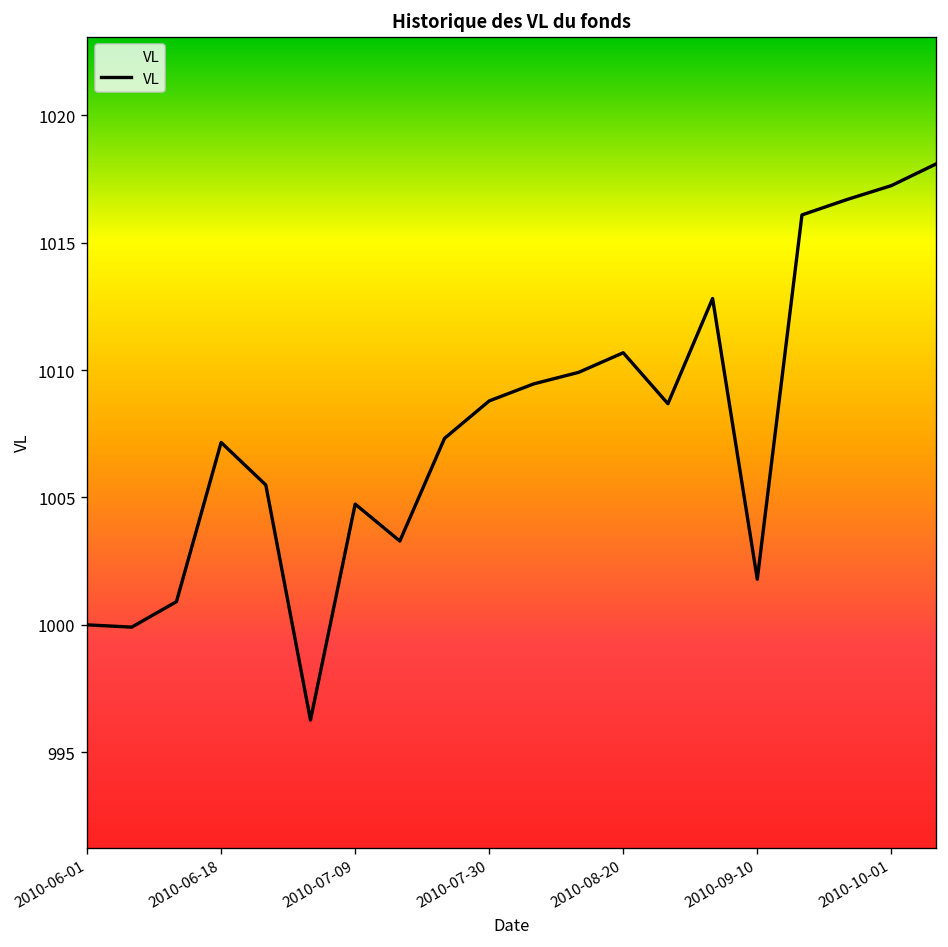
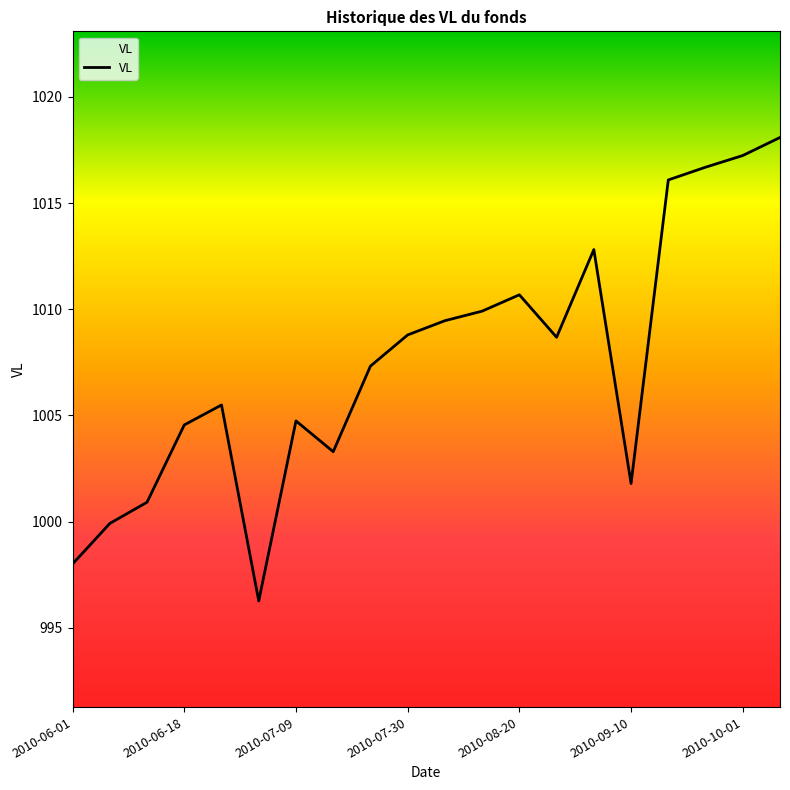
  {
-   "2010-06-01": 1000,
-   "2010-06-18": 1007.2,
+   "2010-06-01": 998,
+   "2010-06-18": 1004.6,
    "2010-07-09": 1004.7,
    "2010-07-30": 1008.8,
    "2010-08-20": 1010.7,
    "2010-09-10": 1001.8,
    "2010-10-01": 1017.2
  }
